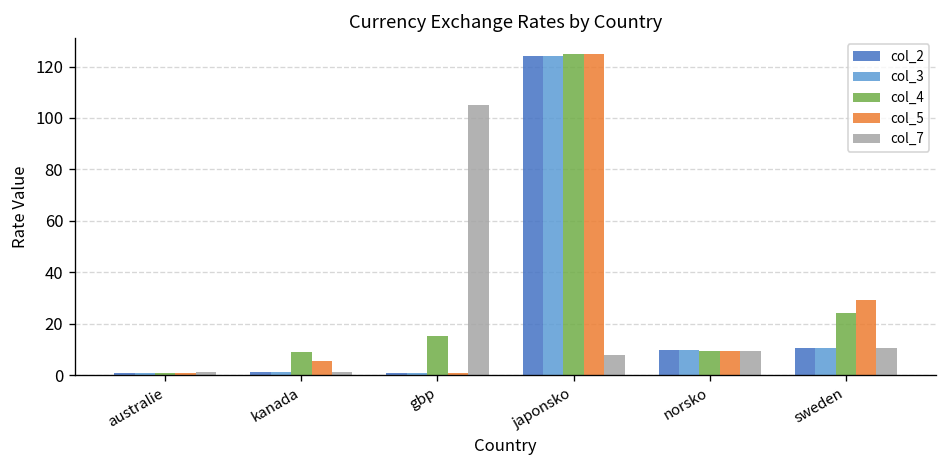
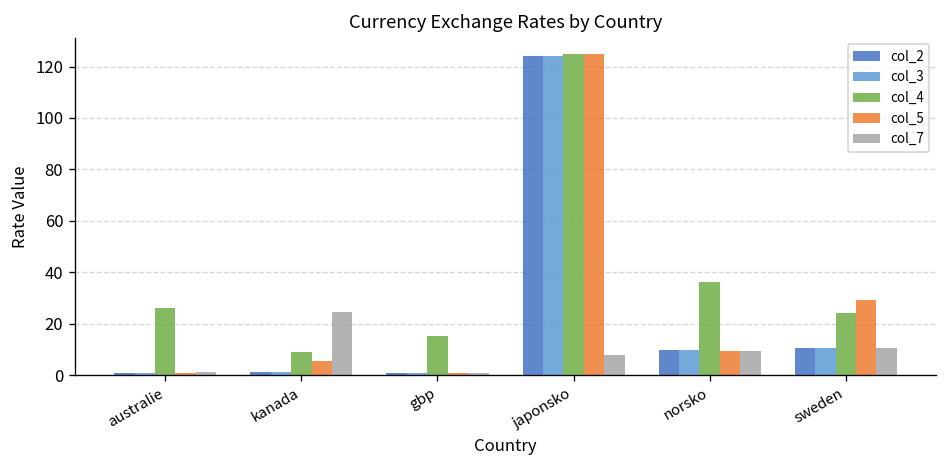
  {
    "col_4": {
-     "australie": 1,
+     "australie": 26,
      "kanada": 9,
      "gbp": 15,
      "japonsko": 125,
-     "norsko": 10,
+     "norsko": 36,
      "sweden": 24
    },
    "col_5": {
      "kanada": 6,
      "japonsko": 125,
      "norsko": 10,
      "sweden": 29
    },
    "col_7": {
      "australie": 1,
-     "kanada": 1,
-     "gbp": 105,
+     "kanada": 24,
+     "gbp": 1,
      "japonsko": 8,
      "norsko": 10,
      "sweden": 10
    }
  }
